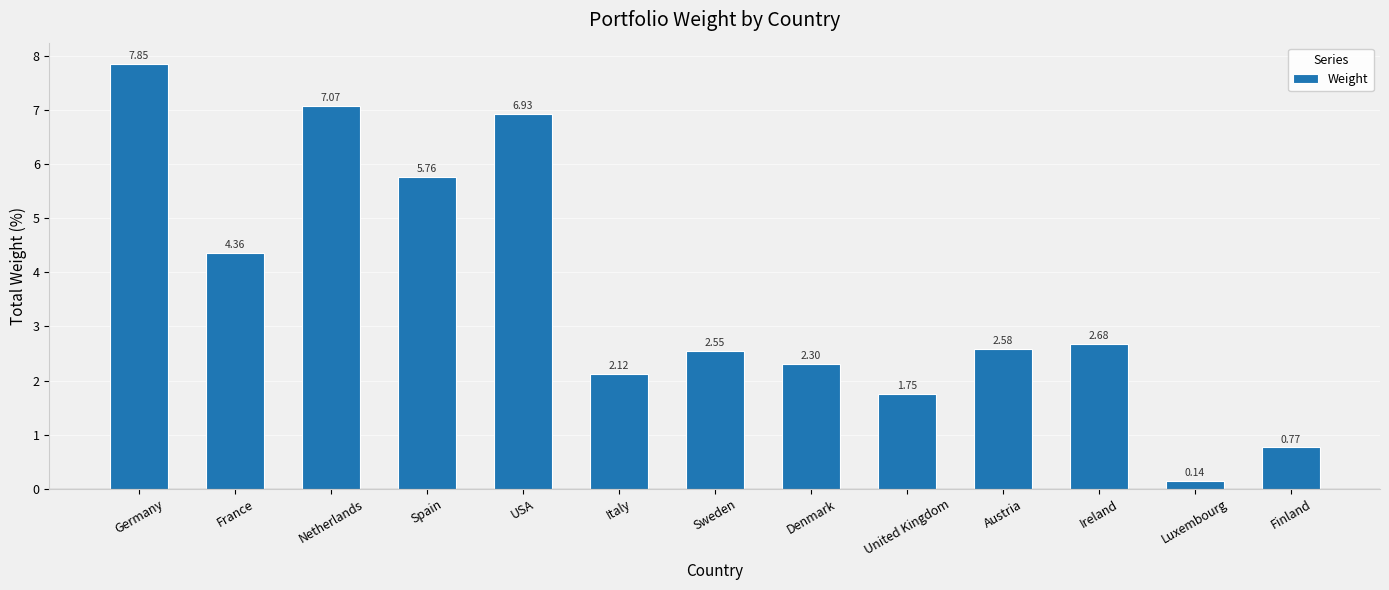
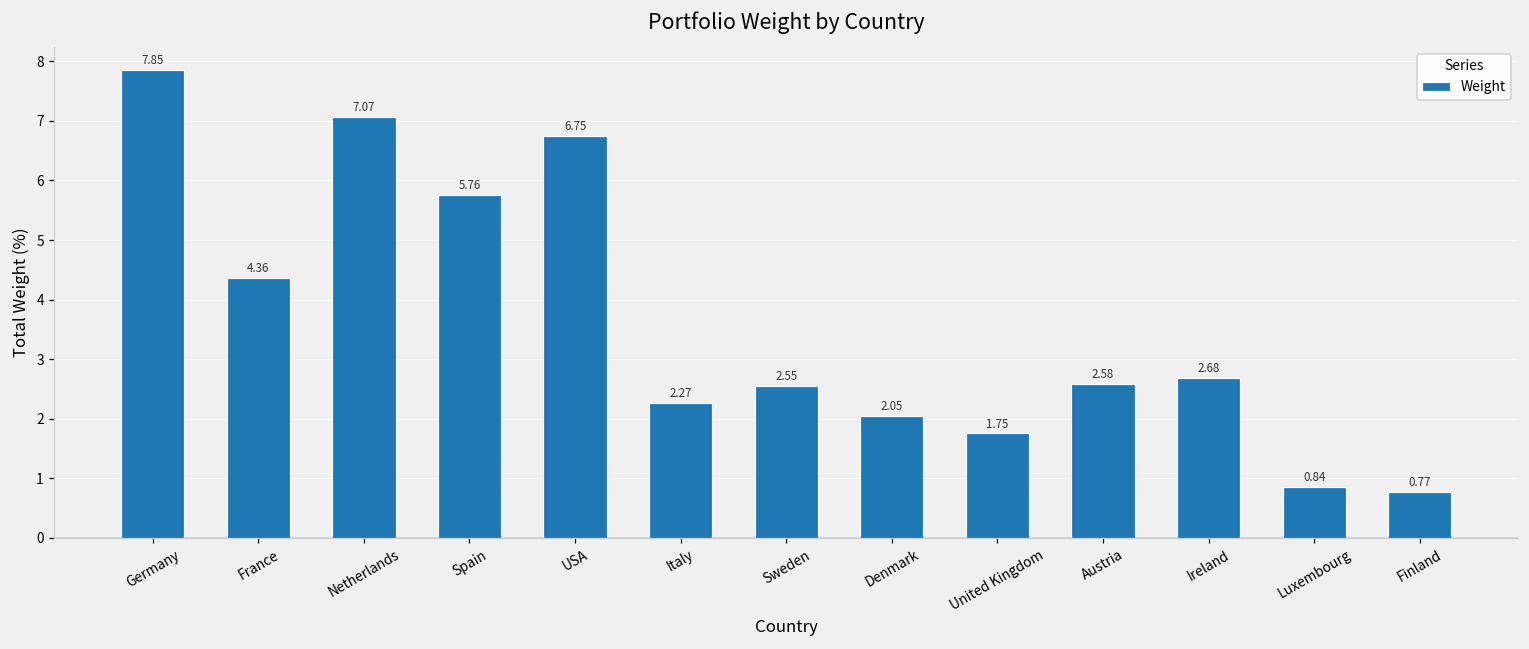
  {
    "Germany": 7.85,
    "France": 4.36,
    "Netherlands": 7.07,
    "Spain": 5.76,
-   "USA": 6.93,
-   "Italy": 2.12,
+   "USA": 6.75,
+   "Italy": 2.27,
    "Sweden": 2.55,
-   "Denmark": 2.30,
+   "Denmark": 2.05,
    "United Kingdom": 1.75,
    "Austria": 2.58,
    "Ireland": 2.68,
-   "Luxembourg": 0.14,
+   "Luxembourg": 0.84,
    "Finland": 0.77
  }
